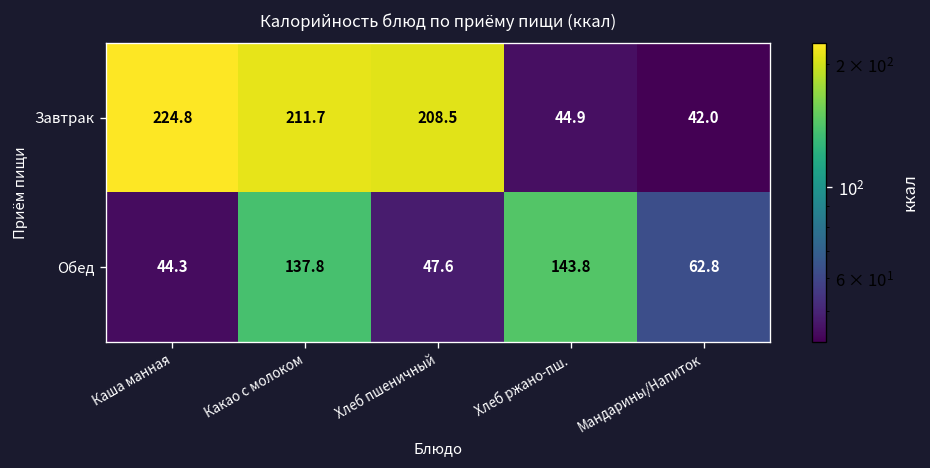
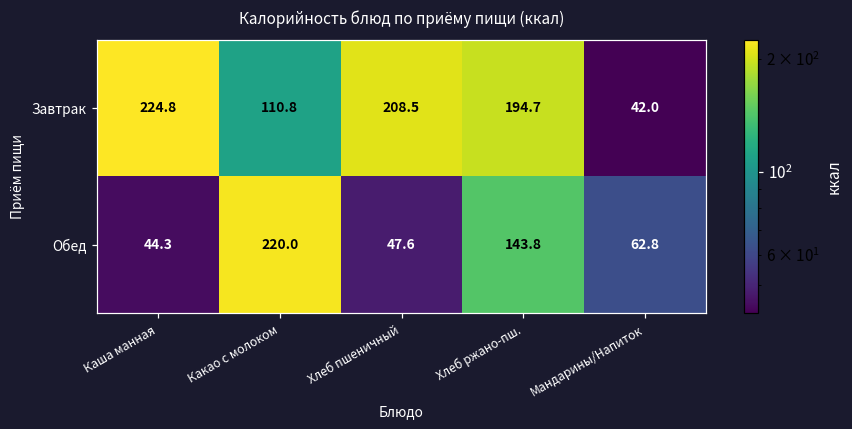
  {
    "Завтрак": {
      "Каша манная": 224.8,
-     "Какао с молоком": 211.7,
+     "Какао с молоком": 110.8,
      "Хлеб пшеничный": 208.5,
-     "Хлеб ржано-пш.": 44.9,
+     "Хлеб ржано-пш.": 194.7,
      "Мандарины/Напиток": 42.0
    },
    "Обед": {
      "Каша манная": 44.3,
-     "Какао с молоком": 137.8,
+     "Какао с молоком": 220.0,
      "Хлеб пшеничный": 47.6,
      "Хлеб ржано-пш.": 143.8,
      "Мандарины/Напиток": 62.8
    }
  }
